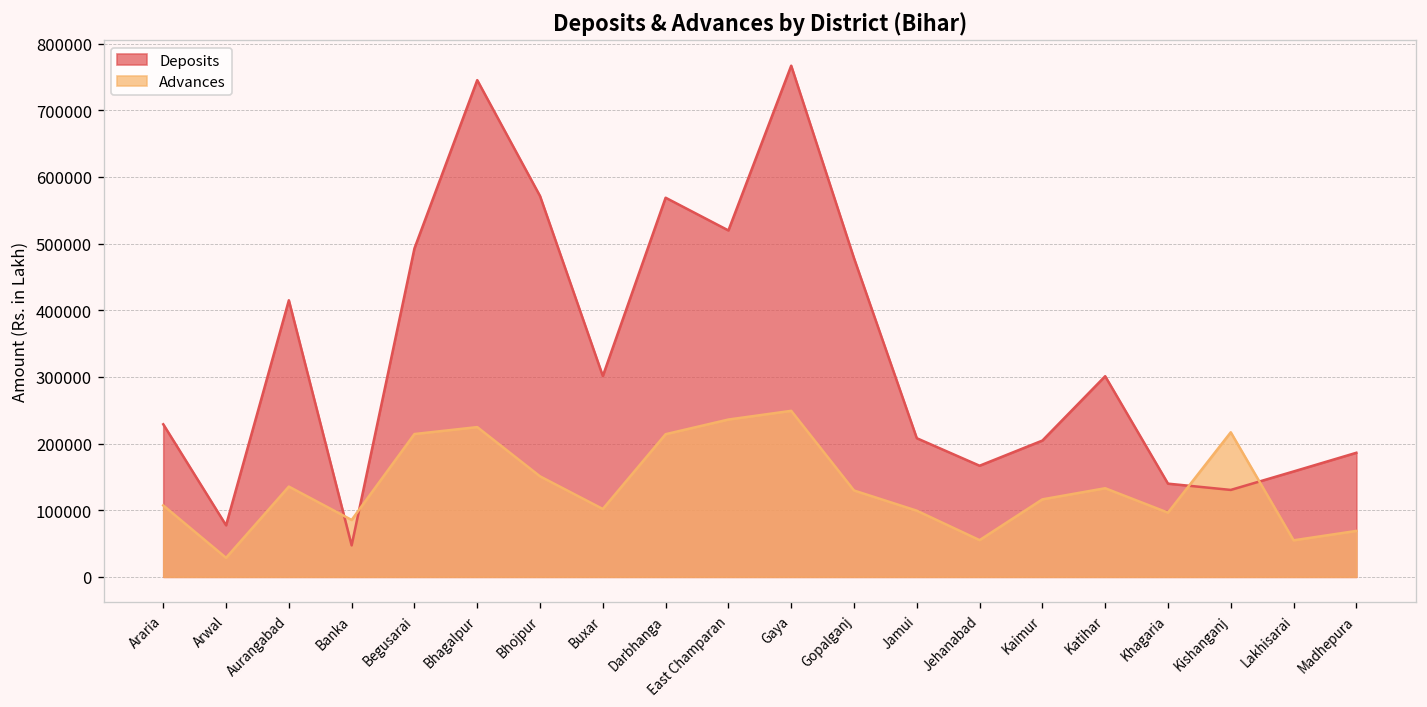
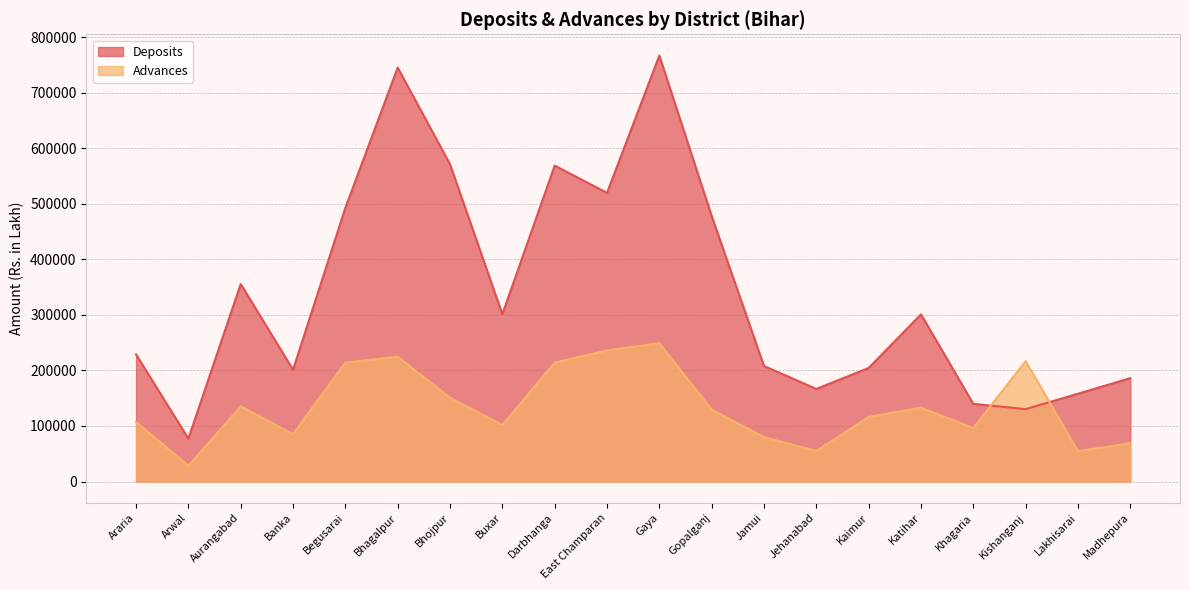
  {
    "Deposits": {
      "Araria": 230000,
      "Arwal": 80000,
-     "Aurangabad": 410000,
-     "Banka": 50000,
+     "Aurangabad": 360000,
+     "Banka": 200000,
      "Begusarai": 490000,
      "Bhagalpur": 750000,
      "Bhojpur": 570000,
      "Buxar": 300000,
      "Darbhanga": 570000,
      "East Champaran": 520000,
      "Gaya": 770000,
      "Gopalganj": 480000,
      "Jamui": 210000,
      "Jehanabad": 170000,
      "Kaimur": 200000,
      "Katihar": 300000,
      "Khagaria": 140000,
      "Kishanganj": 130000,
      "Lakhisarai": 160000,
      "Madhepura": 190000
    },
    "Advances": {
      "Araria": 110000,
      "Arwal": 30000,
      "Aurangabad": 140000,
      "Banka": 90000,
      "Begusarai": 210000,
      "Bhagalpur": 220000,
      "Bhojpur": 150000,
      "Buxar": 100000,
      "Darbhanga": 210000,
      "East Champaran": 240000,
      "Gaya": 250000,
      "Gopalganj": 130000,
-     "Jamui": 100000,
+     "Jamui": 80000,
      "Jehanabad": 60000,
      "Kaimur": 120000,
      "Katihar": 130000,
      "Khagaria": 100000,
      "Kishanganj": 220000,
      "Lakhisarai": 50000,
      "Madhepura": 70000
    }
  }
